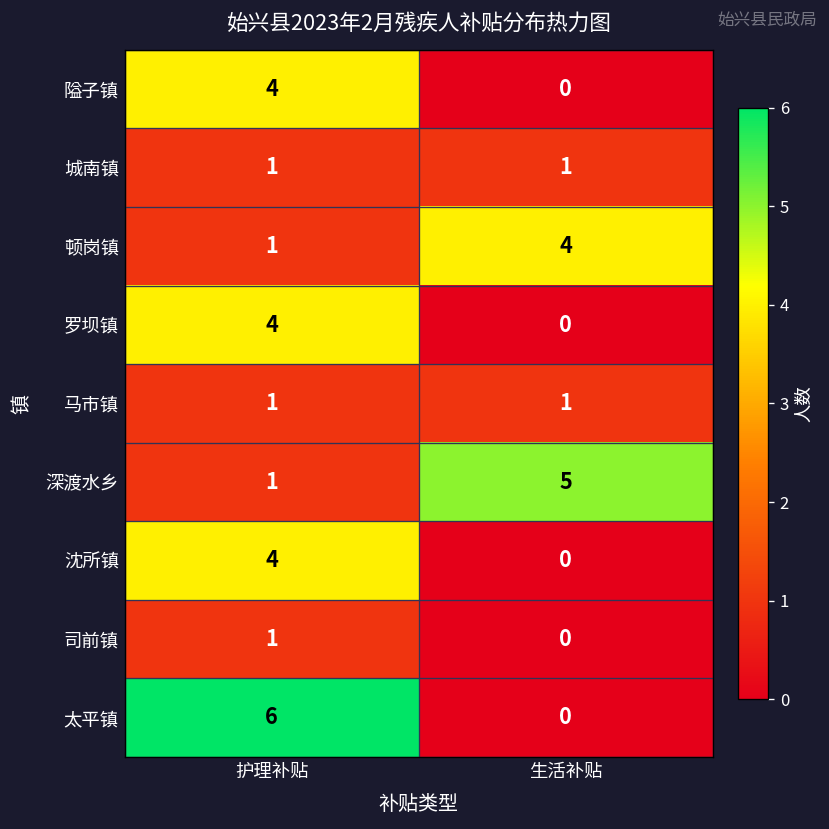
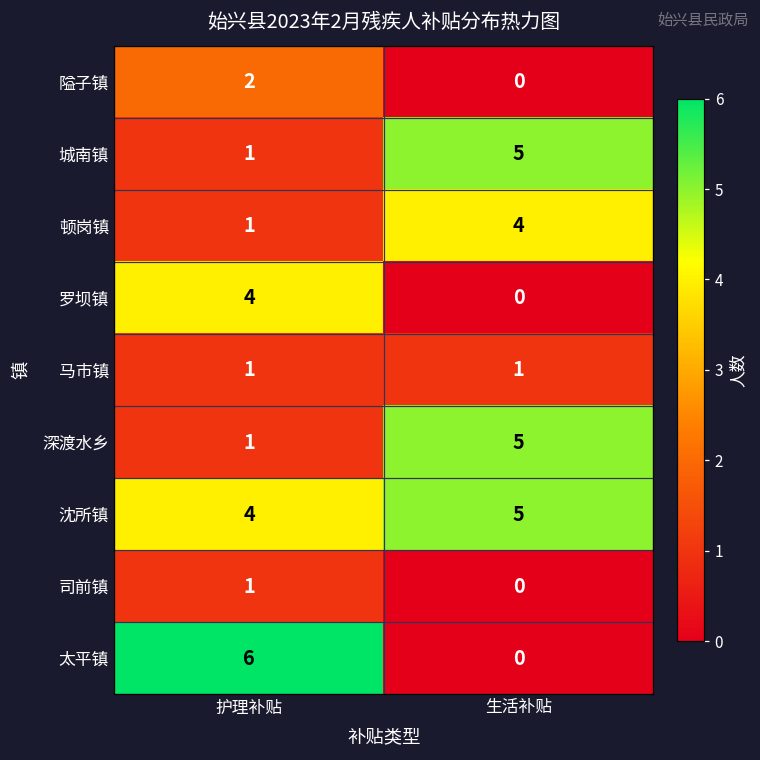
  {
    "隘子镇": {
-     "护理补贴": 4,
+     "护理补贴": 2,
      "生活补贴": 0
    },
    "城南镇": {
      "护理补贴": 1,
-     "生活补贴": 1
+     "生活补贴": 5
    },
    "顿岗镇": {
      "护理补贴": 1,
      "生活补贴": 4
    },
    "罗坝镇": {
      "护理补贴": 4,
      "生活补贴": 0
    },
    "马市镇": {
      "护理补贴": 1,
      "生活补贴": 1
    },
    "深渡水乡": {
      "护理补贴": 1,
      "生活补贴": 5
    },
    "沈所镇": {
      "护理补贴": 4,
-     "生活补贴": 0
+     "生活补贴": 5
    },
    "司前镇": {
      "护理补贴": 1,
      "生活补贴": 0
    },
    "太平镇": {
      "护理补贴": 6,
      "生活补贴": 0
    }
  }
